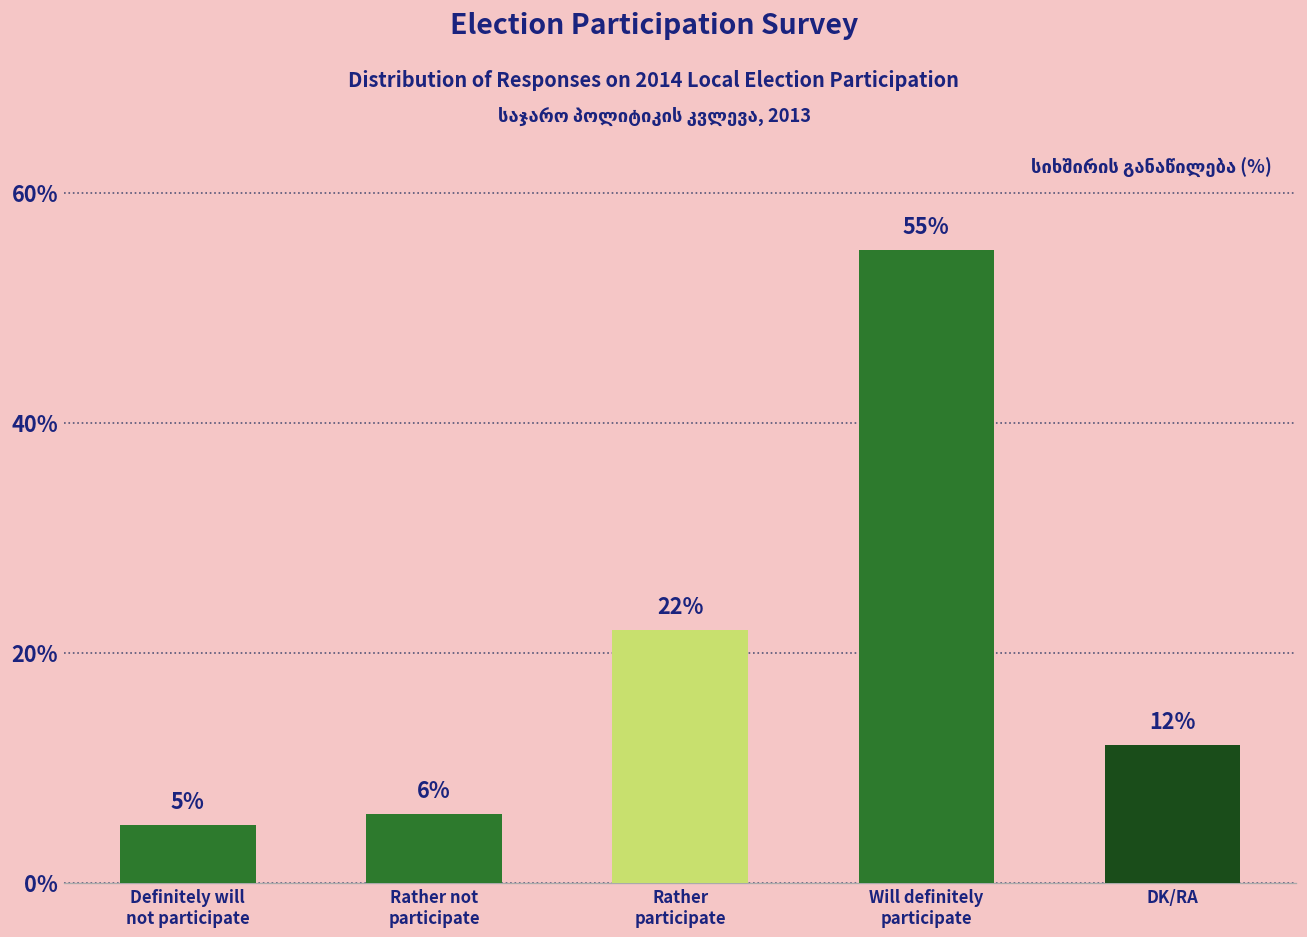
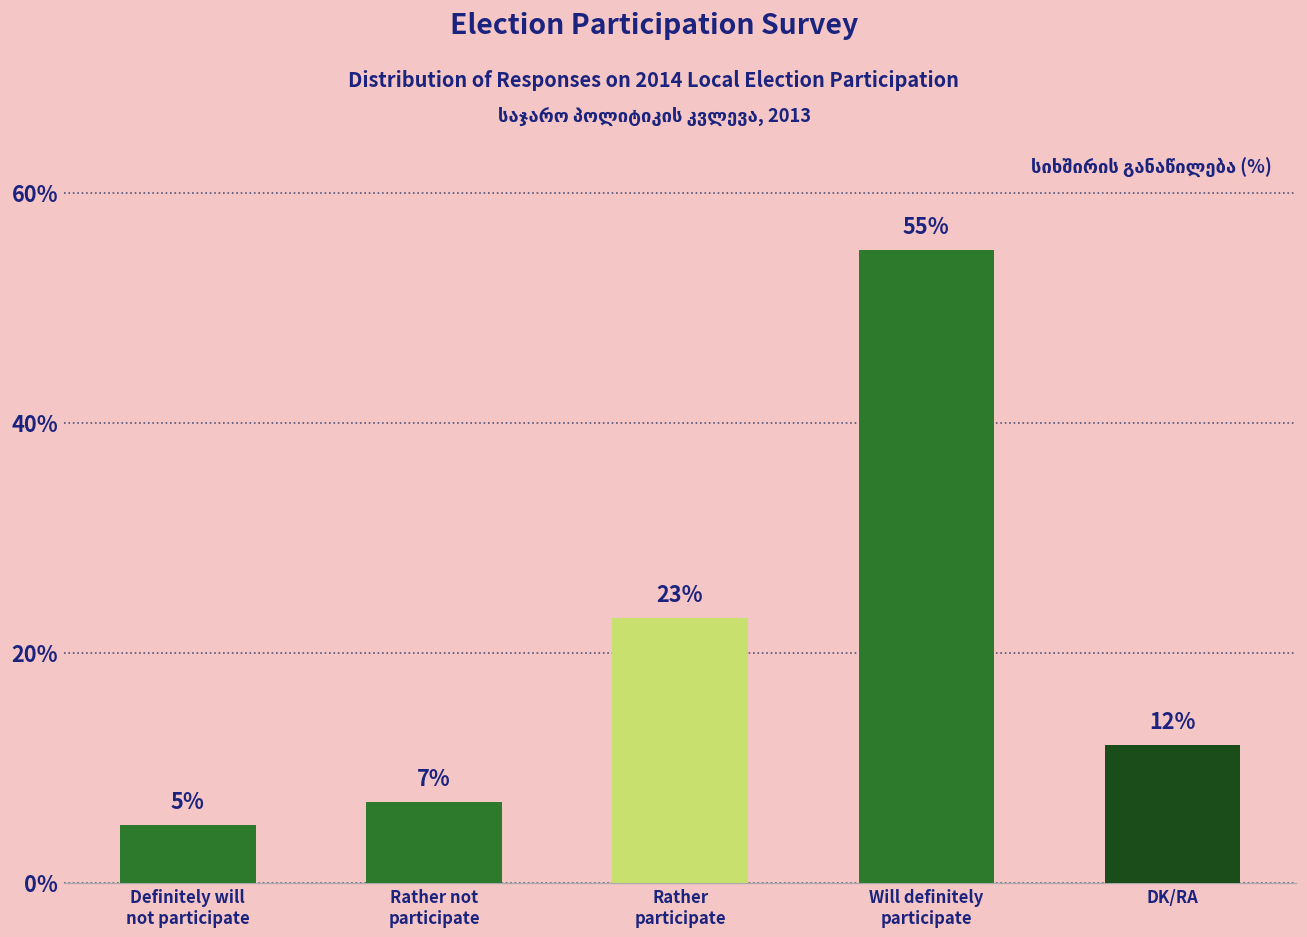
  {
    "Definitely will not participate": "5%",
-   "Rather not participate": "6%",
-   "Rather participate": "22%",
+   "Rather not participate": "7%",
+   "Rather participate": "23%",
    "Will definitely participate": "55%",
    "DK/RA": "12%"
  }
